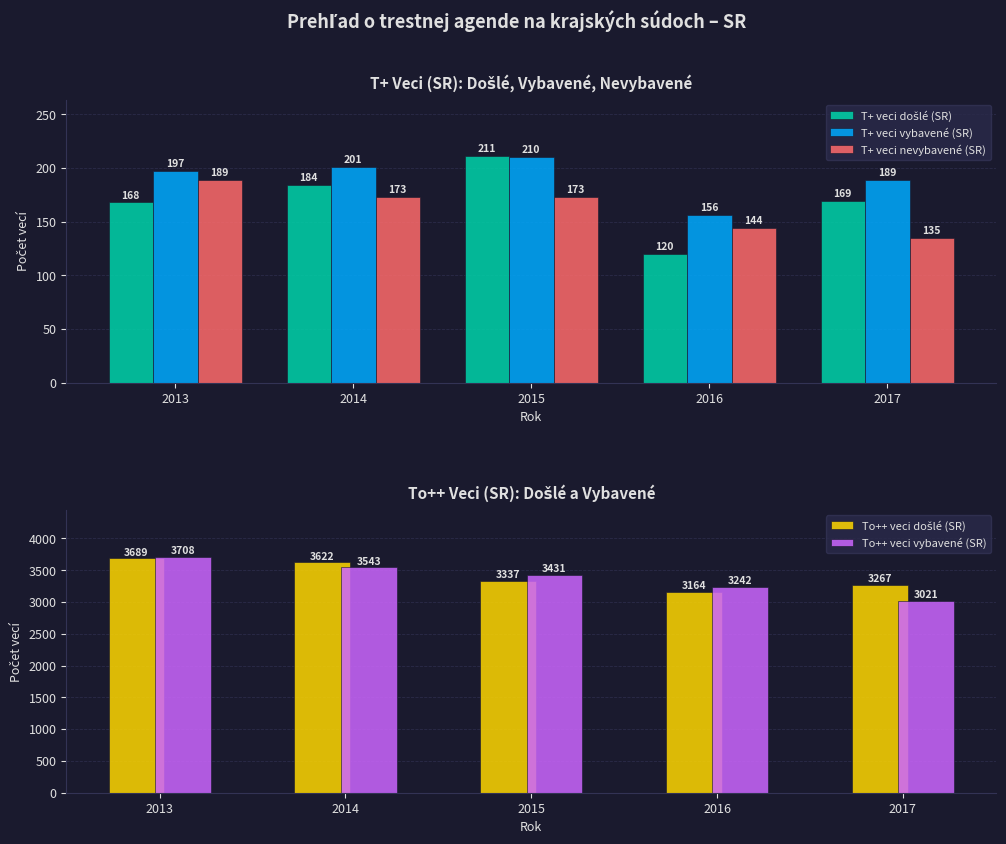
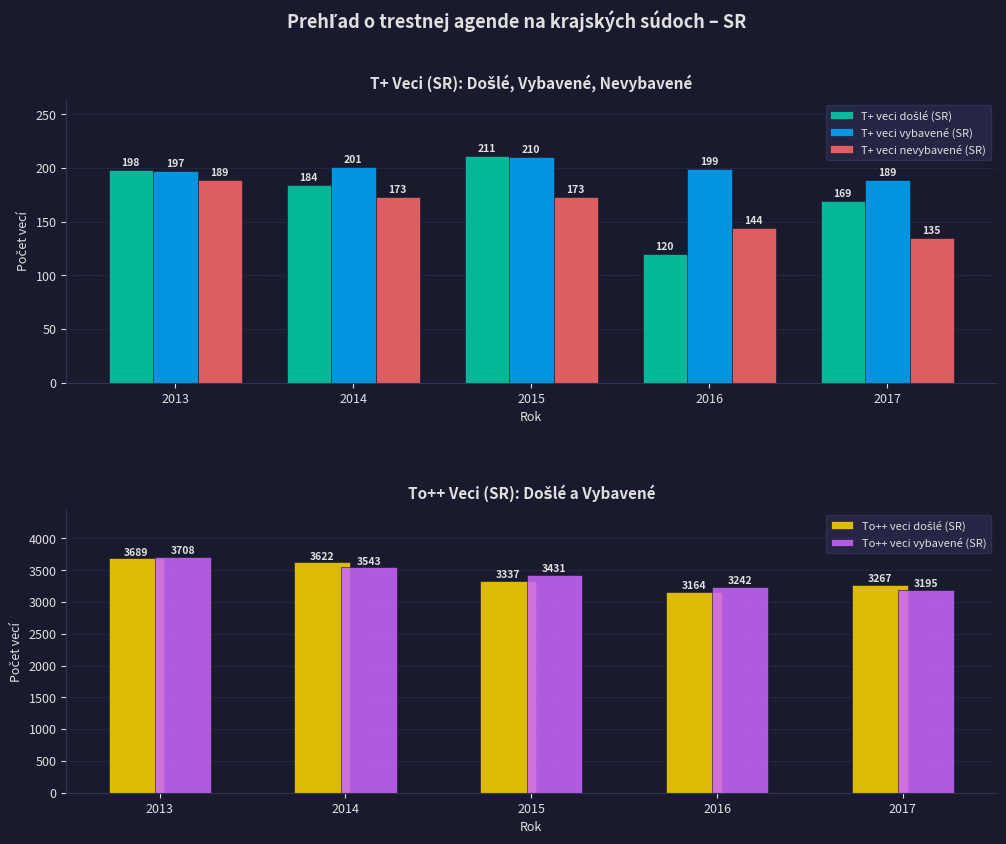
  {
    "T+ Veci (SR): Došlé, Vybavené, Nevybavené": {
      "T+ veci došlé (SR)": {
-       "2013": 168,
+       "2013": 198,
        "2014": 184,
        "2015": 211,
        "2016": 120,
        "2017": 169
      },
      "T+ veci vybavené (SR)": {
        "2013": 197,
        "2014": 201,
        "2015": 210,
-       "2016": 156,
+       "2016": 199,
        "2017": 189
      },
      "T+ veci nevybavené (SR)": {
        "2013": 189,
        "2014": 173,
        "2015": 173,
        "2016": 144,
        "2017": 135
      }
    },
    "To++ Veci (SR): Došlé a Vybavené": {
      "To++ veci došlé (SR)": {
        "2013": 3689,
        "2014": 3622,
        "2015": 3337,
        "2016": 3164,
        "2017": 3267
      },
      "To++ veci vybavené (SR)": {
        "2013": 3708,
        "2014": 3543,
        "2015": 3431,
        "2016": 3242,
-       "2017": 3021
+       "2017": 3195
      }
    }
  }
